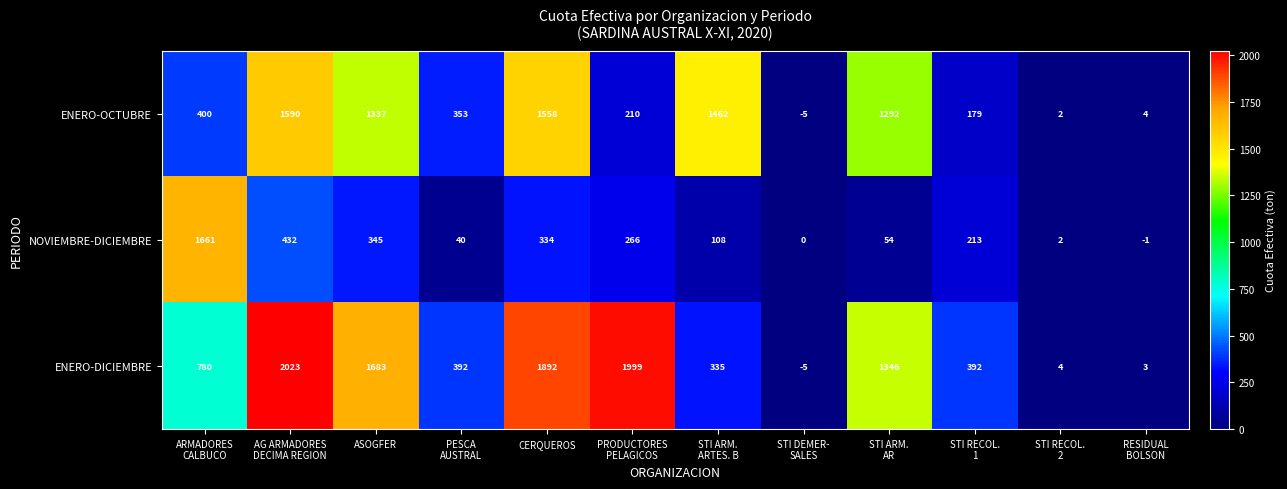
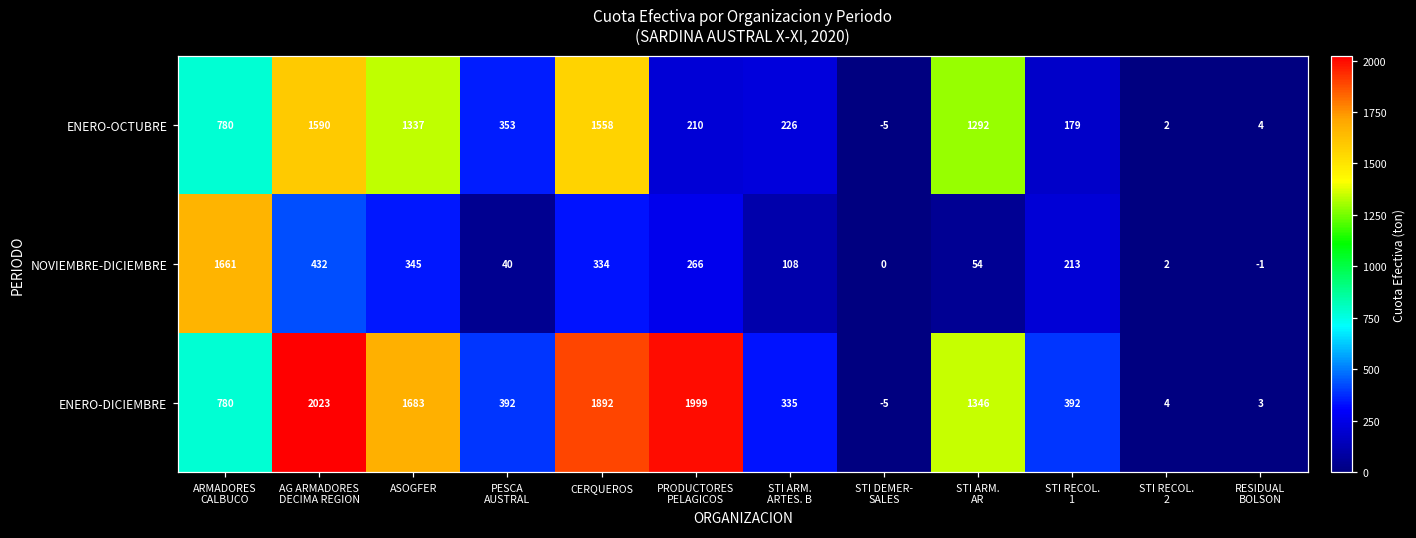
  {
    "ENERO-OCTUBRE": {
-     "ARMADORES CALBUCO": 400,
+     "ARMADORES CALBUCO": 780,
      "AG ARMADORES DECIMA REGION": 1590,
      "ASOGFER": 1337,
      "PESCA AUSTRAL": 353,
      "CERQUEROS": 1558,
      "PRODUCTORES PELAGICOS": 210,
-     "STI ARM. ARTES. B": 1462,
+     "STI ARM. ARTES. B": 226,
      "STI DEMER- SALES": -5,
      "STI ARM. AR": 1292,
      "STI RECOL. 1": 179,
      "STI RECOL. 2": 2,
      "RESIDUAL BOLSON": 4
    },
    "NOVIEMBRE-DICIEMBRE": {
      "ARMADORES CALBUCO": 1661,
      "AG ARMADORES DECIMA REGION": 432,
      "ASOGFER": 345,
      "PESCA AUSTRAL": 40,
      "CERQUEROS": 334,
      "PRODUCTORES PELAGICOS": 266,
      "STI ARM. ARTES. B": 108,
      "STI DEMER- SALES": 0,
      "STI ARM. AR": 54,
      "STI RECOL. 1": 213,
      "STI RECOL. 2": 2,
      "RESIDUAL BOLSON": -1
    },
    "ENERO-DICIEMBRE": {
      "ARMADORES CALBUCO": 780,
      "AG ARMADORES DECIMA REGION": 2023,
      "ASOGFER": 1683,
      "PESCA AUSTRAL": 392,
      "CERQUEROS": 1892,
      "PRODUCTORES PELAGICOS": 1999,
      "STI ARM. ARTES. B": 335,
      "STI DEMER- SALES": -5,
      "STI ARM. AR": 1346,
      "STI RECOL. 1": 392,
      "STI RECOL. 2": 4,
      "RESIDUAL BOLSON": 3
    }
  }
